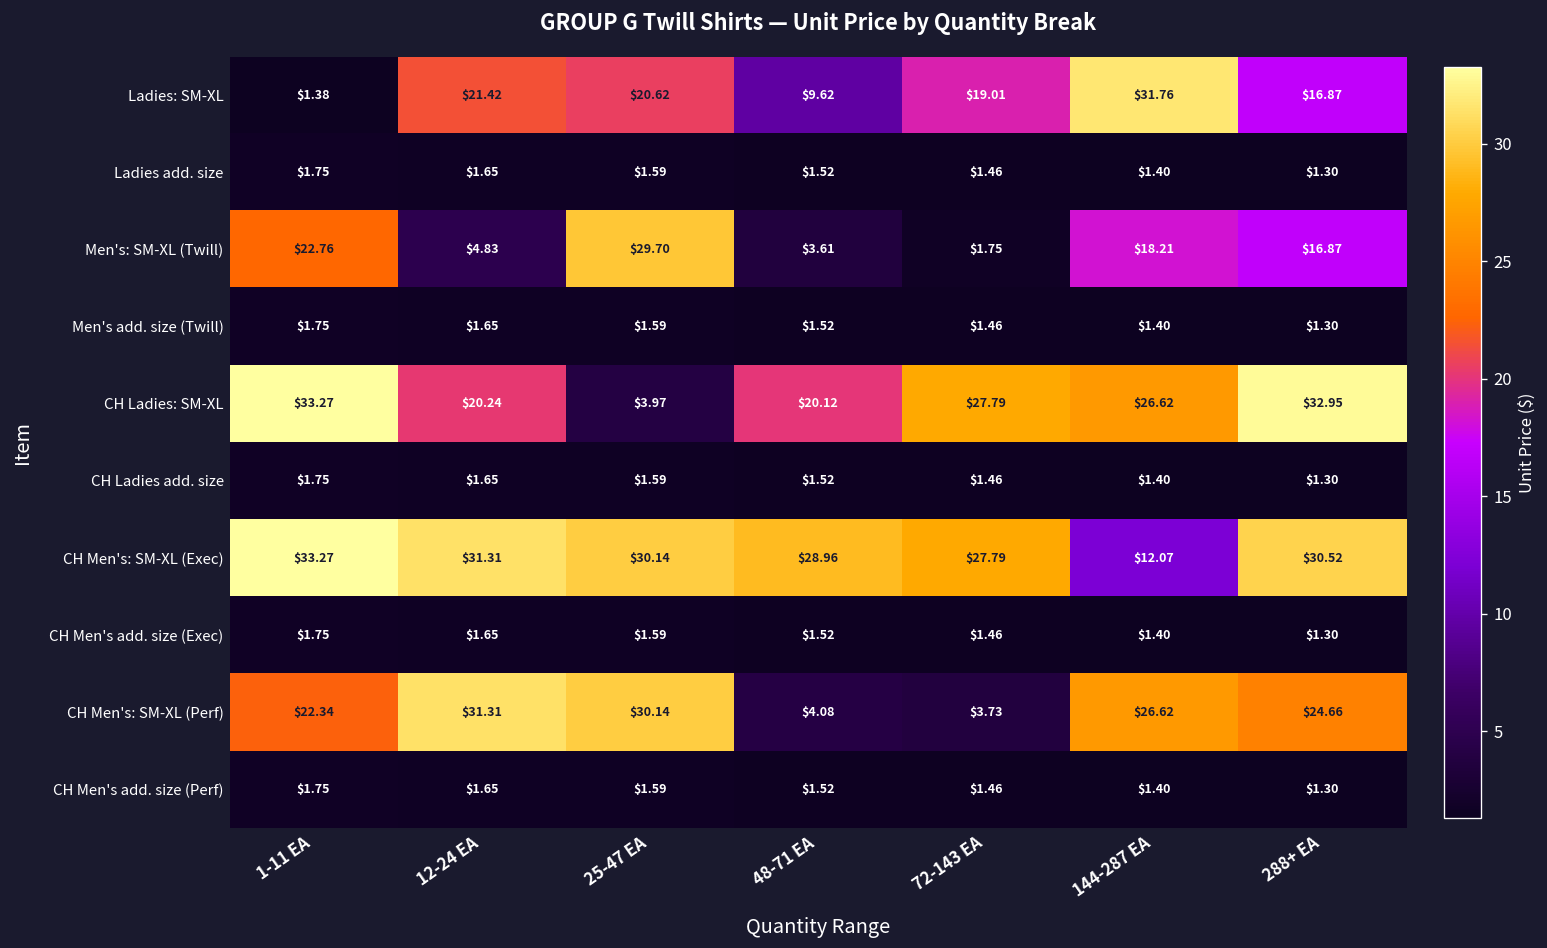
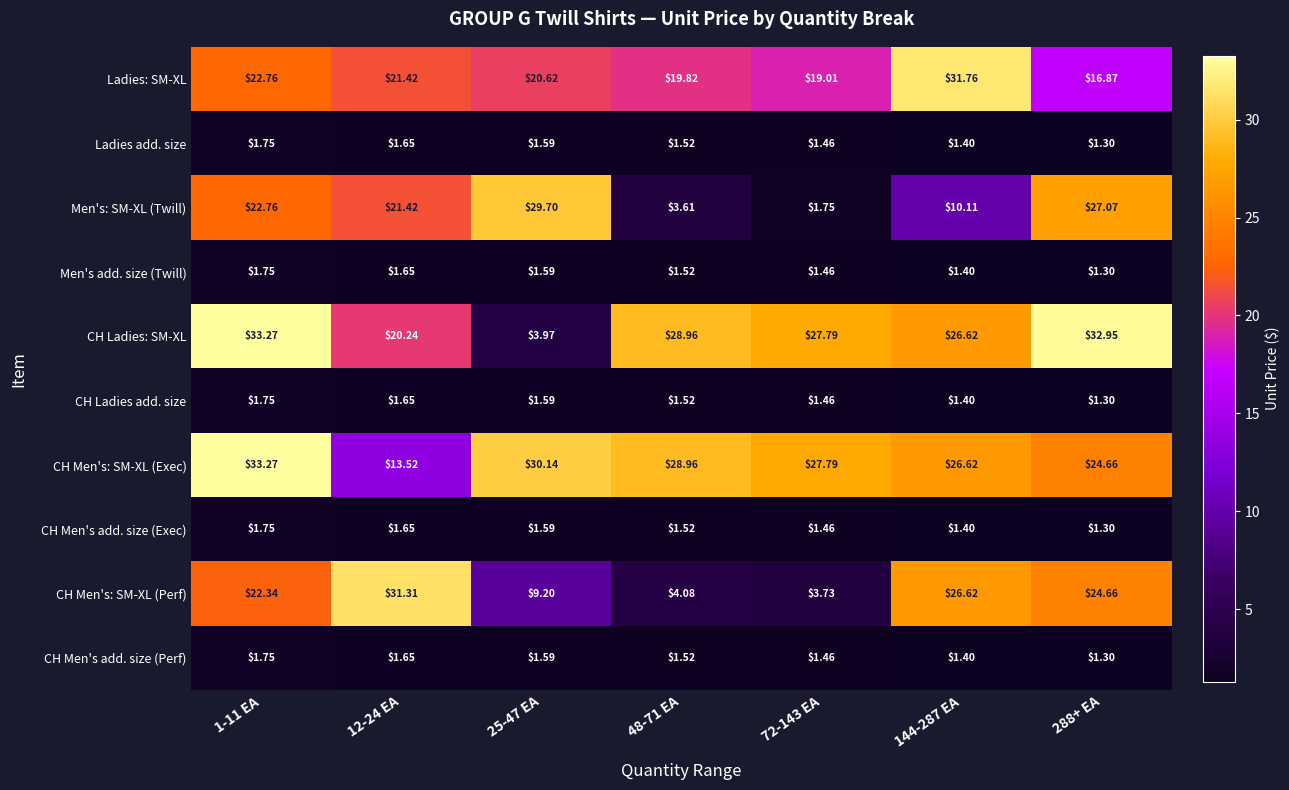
  {
    "Ladies: SM-XL": {
-     "1-11 EA": "$1.38",
+     "1-11 EA": "$22.76",
      "12-24 EA": "$21.42",
      "25-47 EA": "$20.62",
-     "48-71 EA": "$9.62",
+     "48-71 EA": "$19.82",
      "72-143 EA": "$19.01",
      "144-287 EA": "$31.76",
      "288+ EA": "$16.87"
    },
    "Ladies add. size": {
      "1-11 EA": "$1.75",
      "12-24 EA": "$1.65",
      "25-47 EA": "$1.59",
      "48-71 EA": "$1.52",
      "72-143 EA": "$1.46",
      "144-287 EA": "$1.40",
      "288+ EA": "$1.30"
    },
    "Men's: SM-XL (Twill)": {
      "1-11 EA": "$22.76",
-     "12-24 EA": "$4.83",
+     "12-24 EA": "$21.42",
      "25-47 EA": "$29.70",
      "48-71 EA": "$3.61",
      "72-143 EA": "$1.75",
-     "144-287 EA": "$18.21",
-     "288+ EA": "$16.87"
+     "144-287 EA": "$10.11",
+     "288+ EA": "$27.07"
    },
    "Men's add. size (Twill)": {
      "1-11 EA": "$1.75",
      "12-24 EA": "$1.65",
      "25-47 EA": "$1.59",
      "48-71 EA": "$1.52",
      "72-143 EA": "$1.46",
      "144-287 EA": "$1.40",
      "288+ EA": "$1.30"
    },
    "CH Ladies: SM-XL": {
      "1-11 EA": "$33.27",
      "12-24 EA": "$20.24",
      "25-47 EA": "$3.97",
-     "48-71 EA": "$20.12",
+     "48-71 EA": "$28.96",
      "72-143 EA": "$27.79",
      "144-287 EA": "$26.62",
      "288+ EA": "$32.95"
    },
    "CH Ladies add. size": {
      "1-11 EA": "$1.75",
      "12-24 EA": "$1.65",
      "25-47 EA": "$1.59",
      "48-71 EA": "$1.52",
      "72-143 EA": "$1.46",
      "144-287 EA": "$1.40",
      "288+ EA": "$1.30"
    },
    "CH Men's: SM-XL (Exec)": {
      "1-11 EA": "$33.27",
-     "12-24 EA": "$31.31",
+     "12-24 EA": "$13.52",
      "25-47 EA": "$30.14",
      "48-71 EA": "$28.96",
      "72-143 EA": "$27.79",
-     "144-287 EA": "$12.07",
-     "288+ EA": "$30.52"
+     "144-287 EA": "$26.62",
+     "288+ EA": "$24.66"
    },
    "CH Men's add. size (Exec)": {
      "1-11 EA": "$1.75",
      "12-24 EA": "$1.65",
      "25-47 EA": "$1.59",
      "48-71 EA": "$1.52",
      "72-143 EA": "$1.46",
      "144-287 EA": "$1.40",
      "288+ EA": "$1.30"
    },
    "CH Men's: SM-XL (Perf)": {
      "1-11 EA": "$22.34",
      "12-24 EA": "$31.31",
-     "25-47 EA": "$30.14",
+     "25-47 EA": "$9.20",
      "48-71 EA": "$4.08",
      "72-143 EA": "$3.73",
      "144-287 EA": "$26.62",
      "288+ EA": "$24.66"
    },
    "CH Men's add. size (Perf)": {
      "1-11 EA": "$1.75",
      "12-24 EA": "$1.65",
      "25-47 EA": "$1.59",
      "48-71 EA": "$1.52",
      "72-143 EA": "$1.46",
      "144-287 EA": "$1.40",
      "288+ EA": "$1.30"
    }
  }
